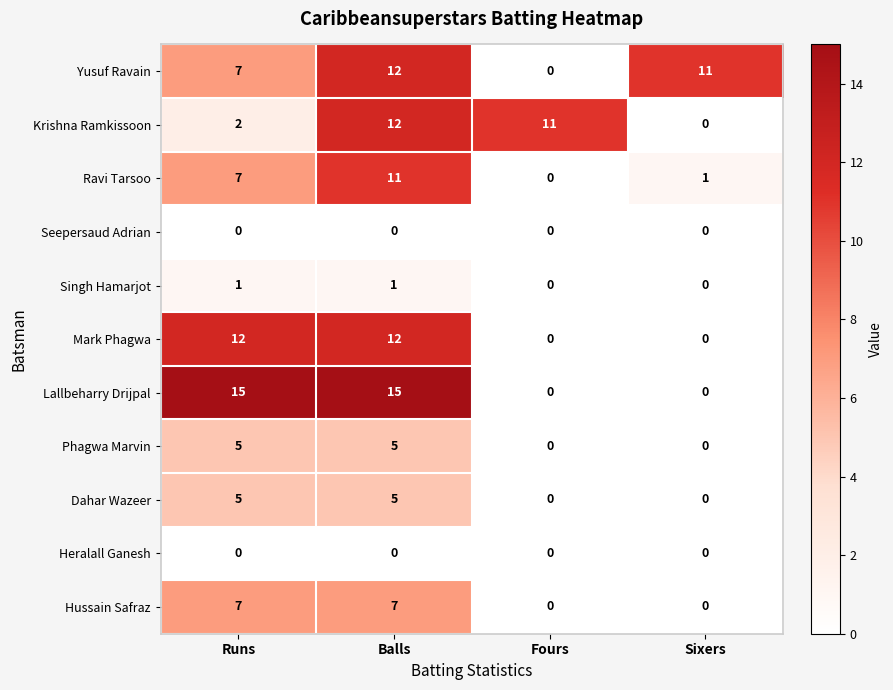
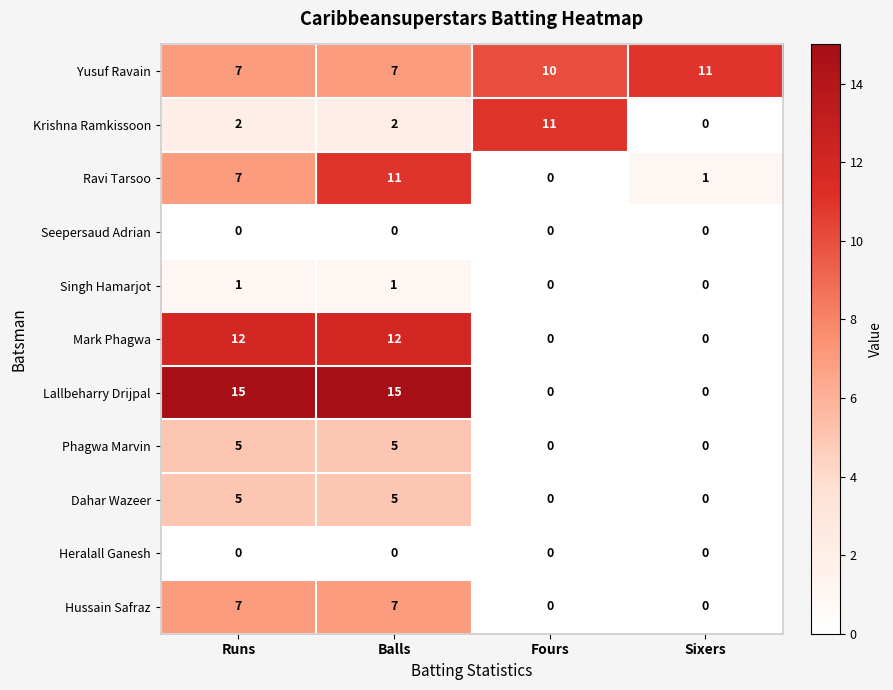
  {
    "Yusuf Ravain": {
      "Runs": 7,
-     "Balls": 12,
-     "Fours": 0,
+     "Balls": 7,
+     "Fours": 10,
      "Sixers": 11
    },
    "Krishna Ramkissoon": {
      "Runs": 2,
-     "Balls": 12,
+     "Balls": 2,
      "Fours": 11,
      "Sixers": 0
    },
    "Ravi Tarsoo": {
      "Runs": 7,
      "Balls": 11,
      "Fours": 0,
      "Sixers": 1
    },
    "Seepersaud Adrian": {
      "Runs": 0,
      "Balls": 0,
      "Fours": 0,
      "Sixers": 0
    },
    "Singh Hamarjot": {
      "Runs": 1,
      "Balls": 1,
      "Fours": 0,
      "Sixers": 0
    },
    "Mark Phagwa": {
      "Runs": 12,
      "Balls": 12,
      "Fours": 0,
      "Sixers": 0
    },
    "Lallbeharry Drijpal": {
      "Runs": 15,
      "Balls": 15,
      "Fours": 0,
      "Sixers": 0
    },
    "Phagwa Marvin": {
      "Runs": 5,
      "Balls": 5,
      "Fours": 0,
      "Sixers": 0
    },
    "Dahar Wazeer": {
      "Runs": 5,
      "Balls": 5,
      "Fours": 0,
      "Sixers": 0
    },
    "Heralall Ganesh": {
      "Runs": 0,
      "Balls": 0,
      "Fours": 0,
      "Sixers": 0
    },
    "Hussain Safraz": {
      "Runs": 7,
      "Balls": 7,
      "Fours": 0,
      "Sixers": 0
    }
  }
